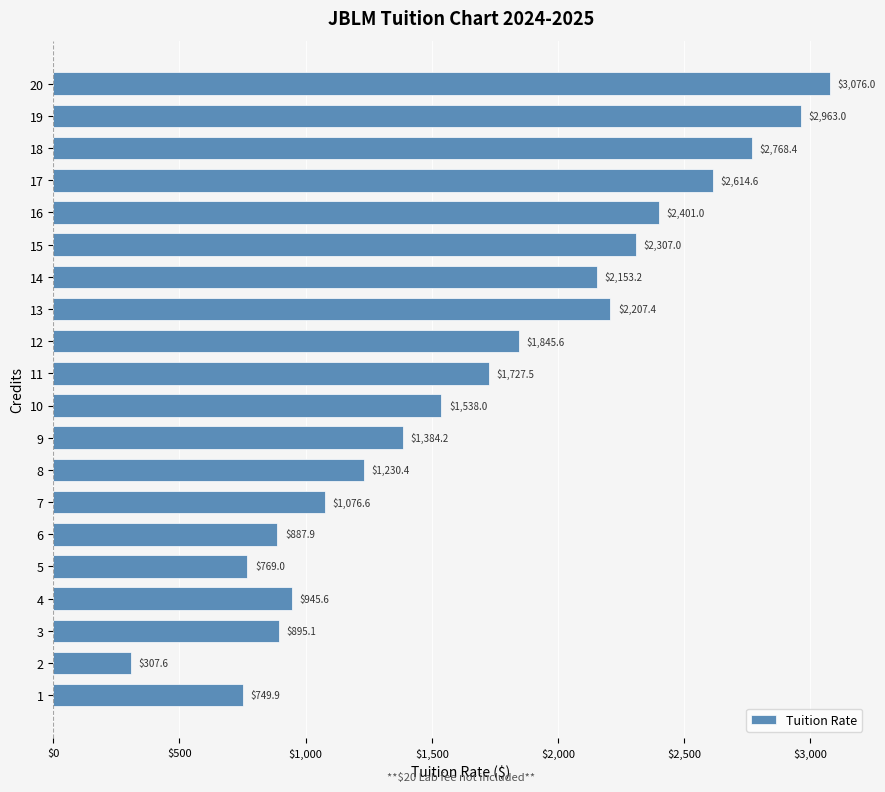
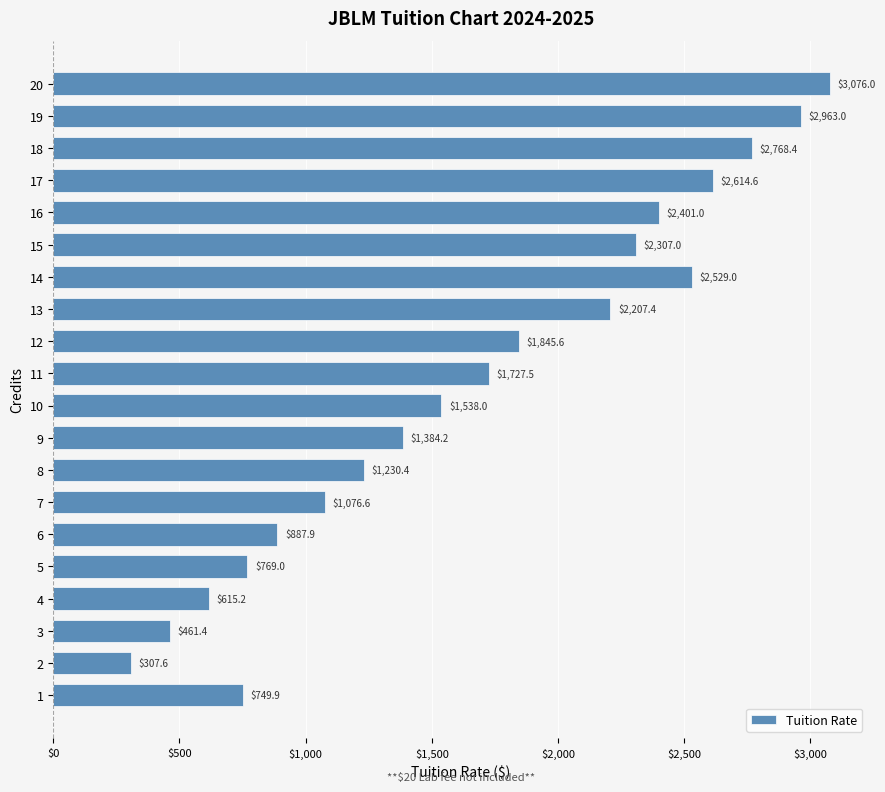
  {
    "20": "$3,076.0",
    "19": "$2,963.0",
    "18": "$2,768.4",
    "17": "$2,614.6",
    "16": "$2,401.0",
    "15": "$2,307.0",
-   "14": "$2,153.2",
+   "14": "$2,529.0",
    "13": "$2,207.4",
    "12": "$1,845.6",
    "11": "$1,727.5",
    "10": "$1,538.0",
    "9": "$1,384.2",
    "8": "$1,230.4",
    "7": "$1,076.6",
    "6": "$887.9",
    "5": "$769.0",
-   "4": "$945.6",
-   "3": "$895.1",
+   "4": "$615.2",
+   "3": "$461.4",
    "2": "$307.6",
    "1": "$749.9"
  }
